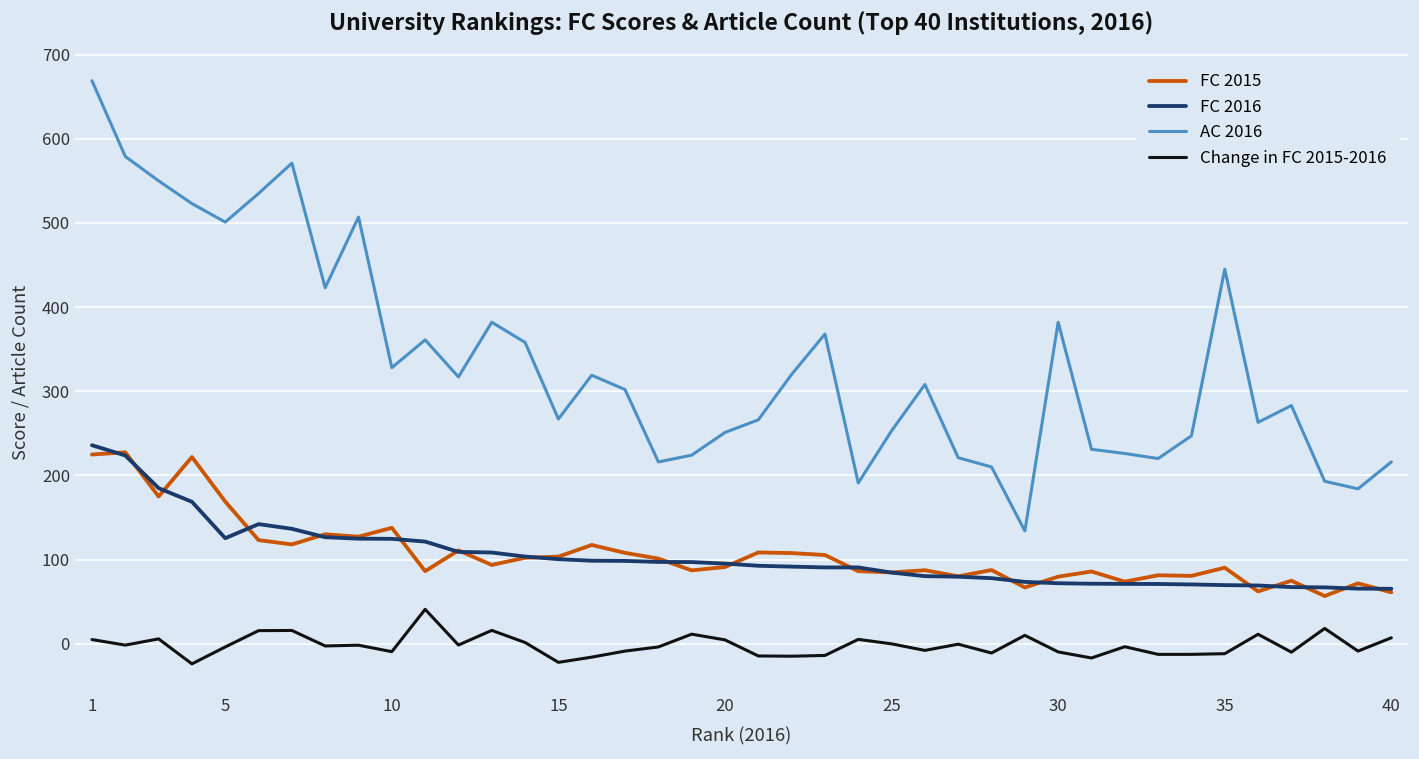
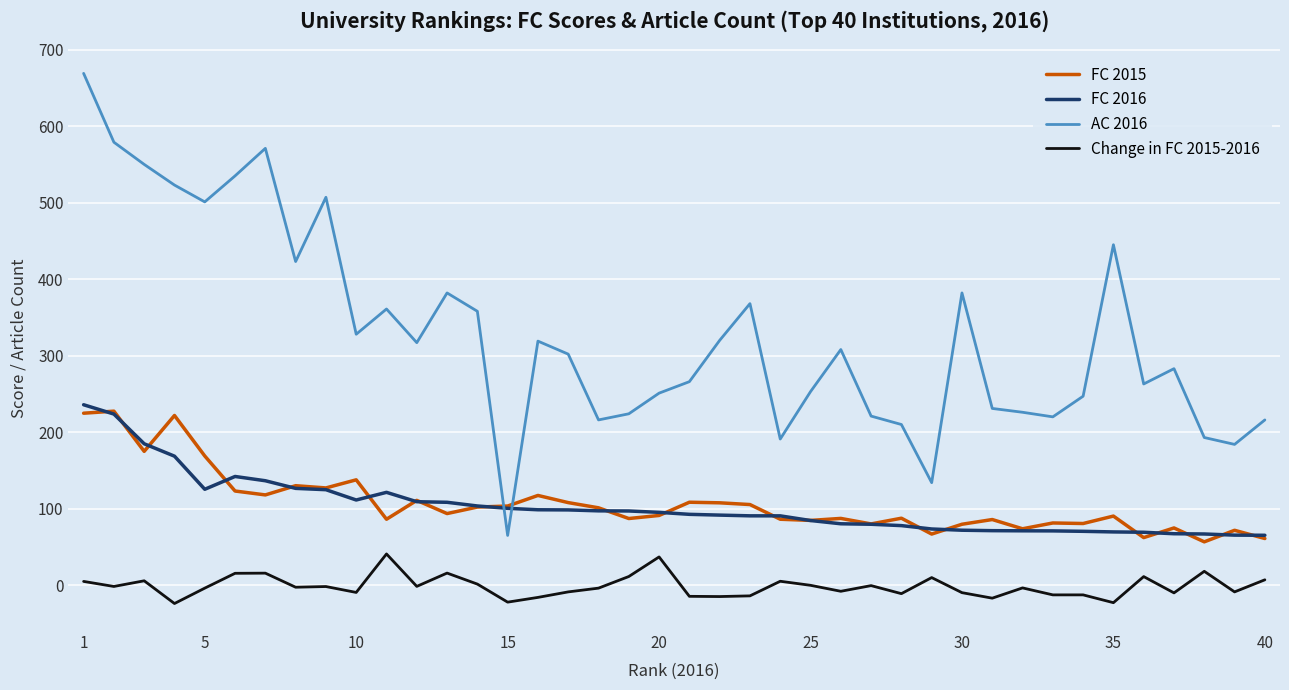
  {
    "FC 2015": {
      "1": 220,
      "5": 170,
      "10": 140,
      "20": 90,
      "30": 80,
      "35": 90,
      "40": 60
    },
    "FC 2016": {
      "1": 240,
      "5": 130,
-     "10": 120,
+     "10": 110,
      "20": 100,
      "30": 70,
      "35": 70,
      "40": 70
    },
    "AC 2016": {
      "1": 670,
      "5": 500,
      "10": 330,
-     "15": 270,
+     "15": 70,
      "20": 250,
      "25": 250,
      "30": 380,
      "35": 450,
      "40": 220
    },
    "Change in FC 2015-2016": {
      "1": 0,
      "5": 0,
      "10": -10,
      "15": -20,
-     "20": 0,
+     "20": 40,
      "25": 0,
      "30": -10,
-     "35": -10,
+     "35": -20,
      "40": 10
    }
  }
